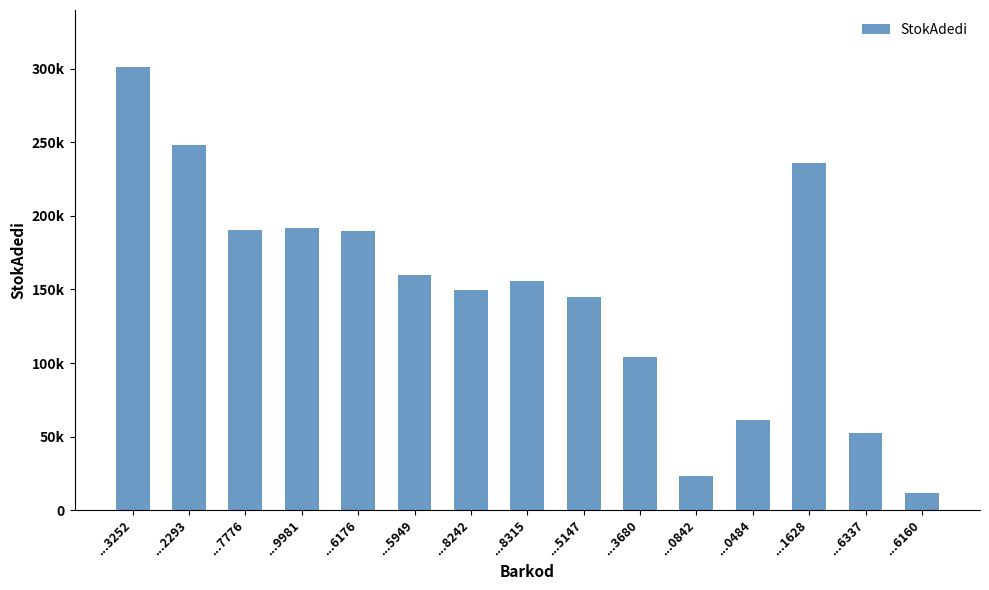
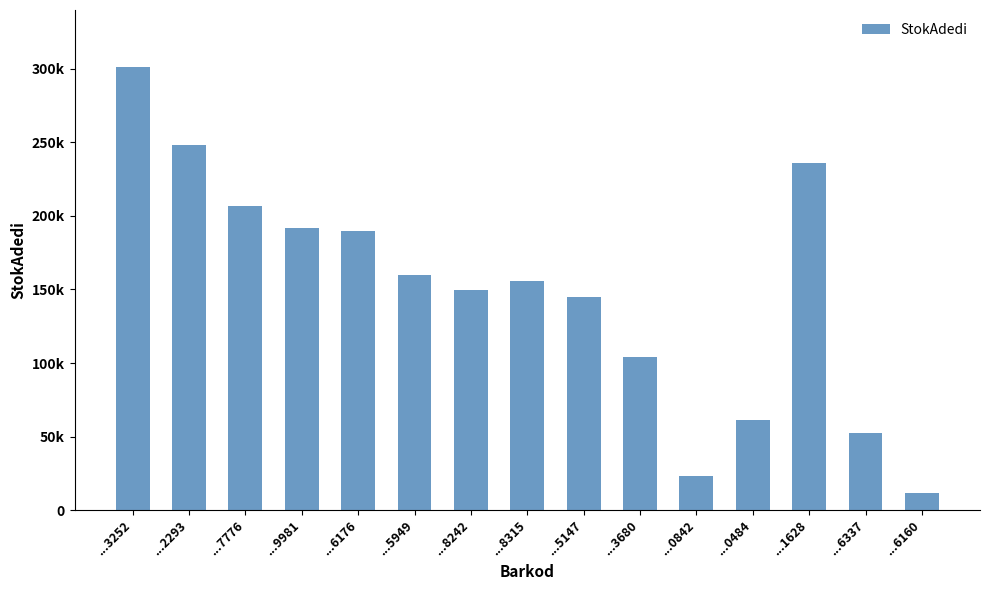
  {
    "...3252": 301000,
    "...2293": 248000,
-   "...7776": 190000,
+   "...7776": 207000,
    "...9981": 192000,
    "...6176": 190000,
    "...5949": 160000,
    "...8242": 150000,
    "...8315": 156000,
    "...5147": 145000,
    "...3680": 104000,
    "...0842": 23000,
    "...0484": 61000,
    "...1628": 236000,
    "...6337": 53000,
    "...6160": 12000
  }
